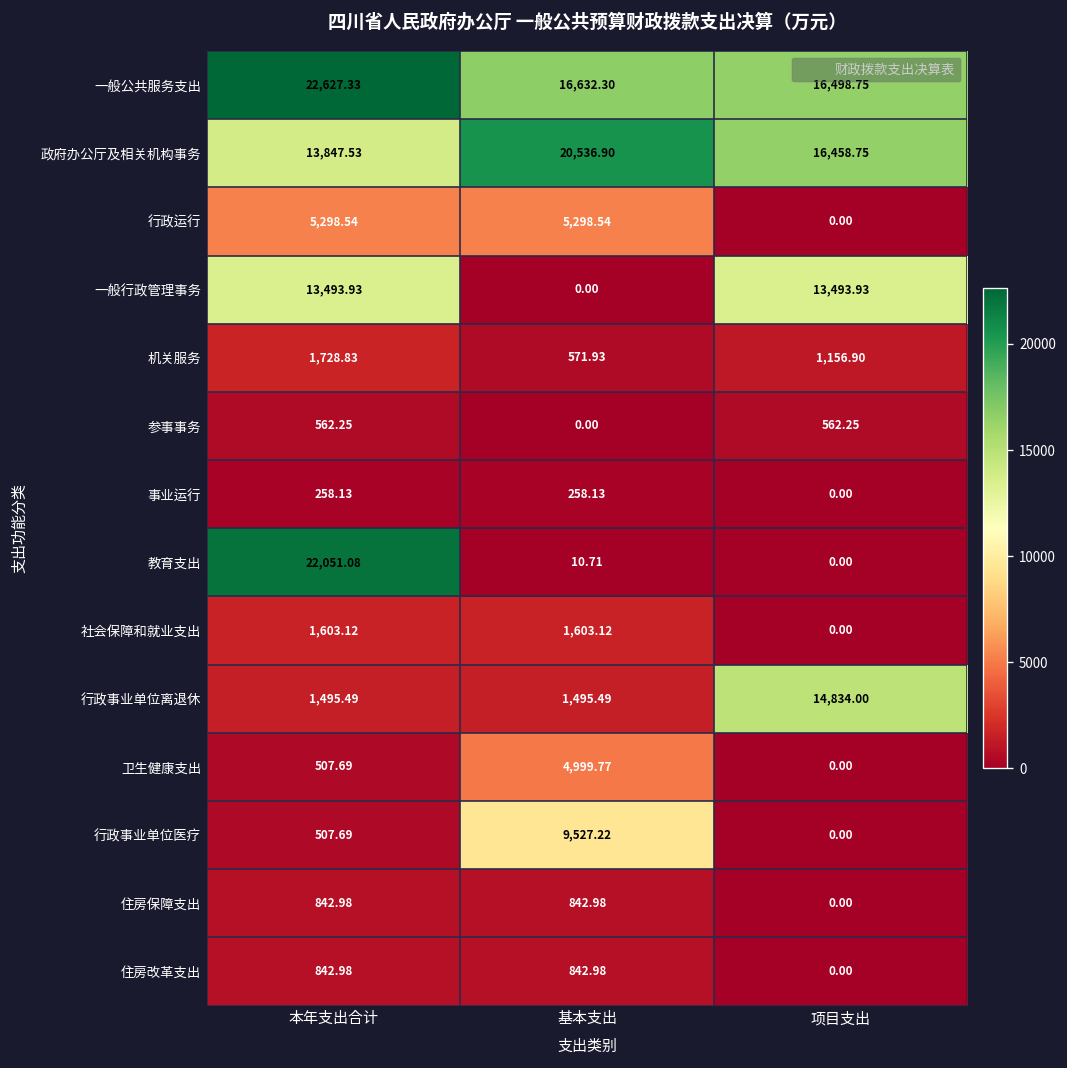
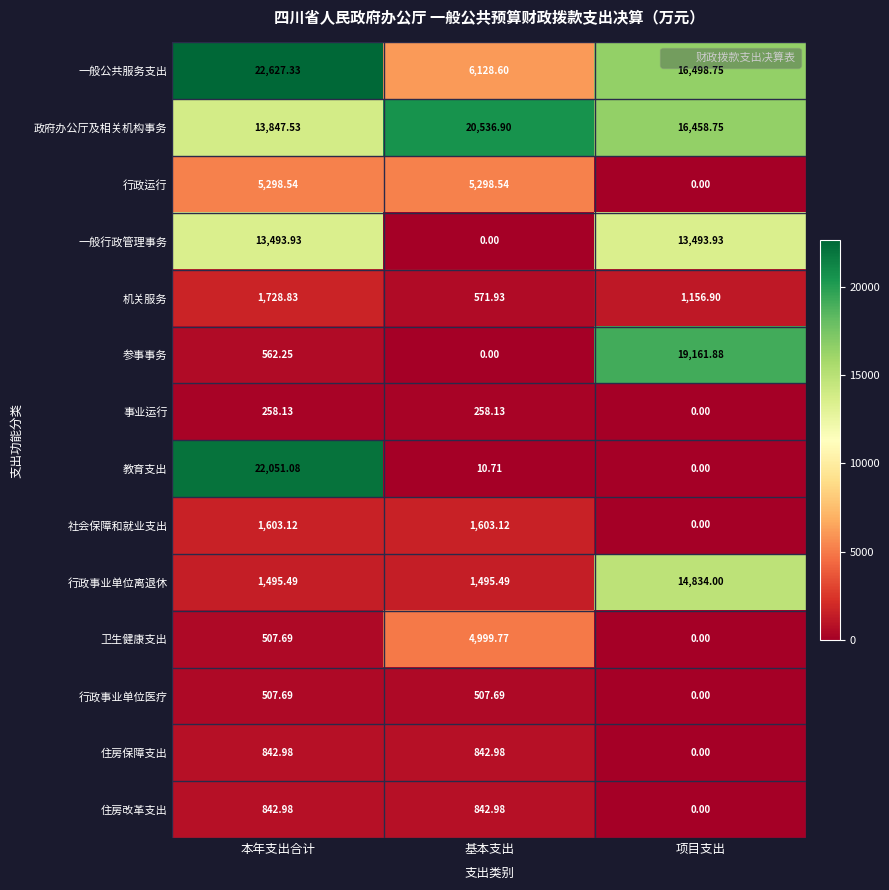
  {
    "一般公共服务支出": {
      "本年支出合计": "22,627.33",
-     "基本支出": "16,632.30"
+     "基本支出": "6,128.60"
    },
    "政府办公厅及相关机构事务": {
      "本年支出合计": "13,847.53",
      "基本支出": "20,536.90",
      "项目支出": "16,458.75"
    },
    "行政运行": {
      "本年支出合计": "5,298.54",
      "基本支出": "5,298.54",
      "项目支出": "0.00"
    },
    "一般行政管理事务": {
      "本年支出合计": "13,493.93",
      "基本支出": "0.00",
      "项目支出": "13,493.93"
    },
    "机关服务": {
      "本年支出合计": "1,728.83",
      "基本支出": "571.93",
      "项目支出": "1,156.90"
    },
    "参事事务": {
      "本年支出合计": "562.25",
      "基本支出": "0.00",
-     "项目支出": "562.25"
+     "项目支出": "19,161.88"
    },
    "事业运行": {
      "本年支出合计": "258.13",
      "基本支出": "258.13",
      "项目支出": "0.00"
    },
    "教育支出": {
      "本年支出合计": "22,051.08",
      "基本支出": "10.71",
      "项目支出": "0.00"
    },
    "社会保障和就业支出": {
      "本年支出合计": "1,603.12",
      "基本支出": "1,603.12",
      "项目支出": "0.00"
    },
    "行政事业单位离退休": {
      "本年支出合计": "1,495.49",
      "基本支出": "1,495.49",
      "项目支出": "14,834.00"
    },
    "卫生健康支出": {
      "本年支出合计": "507.69",
      "基本支出": "4,999.77",
      "项目支出": "0.00"
    },
    "行政事业单位医疗": {
      "本年支出合计": "507.69",
-     "基本支出": "9,527.22",
+     "基本支出": "507.69",
      "项目支出": "0.00"
    },
    "住房保障支出": {
      "本年支出合计": "842.98",
      "基本支出": "842.98",
      "项目支出": "0.00"
    },
    "住房改革支出": {
      "本年支出合计": "842.98",
      "基本支出": "842.98",
      "项目支出": "0.00"
    }
  }
